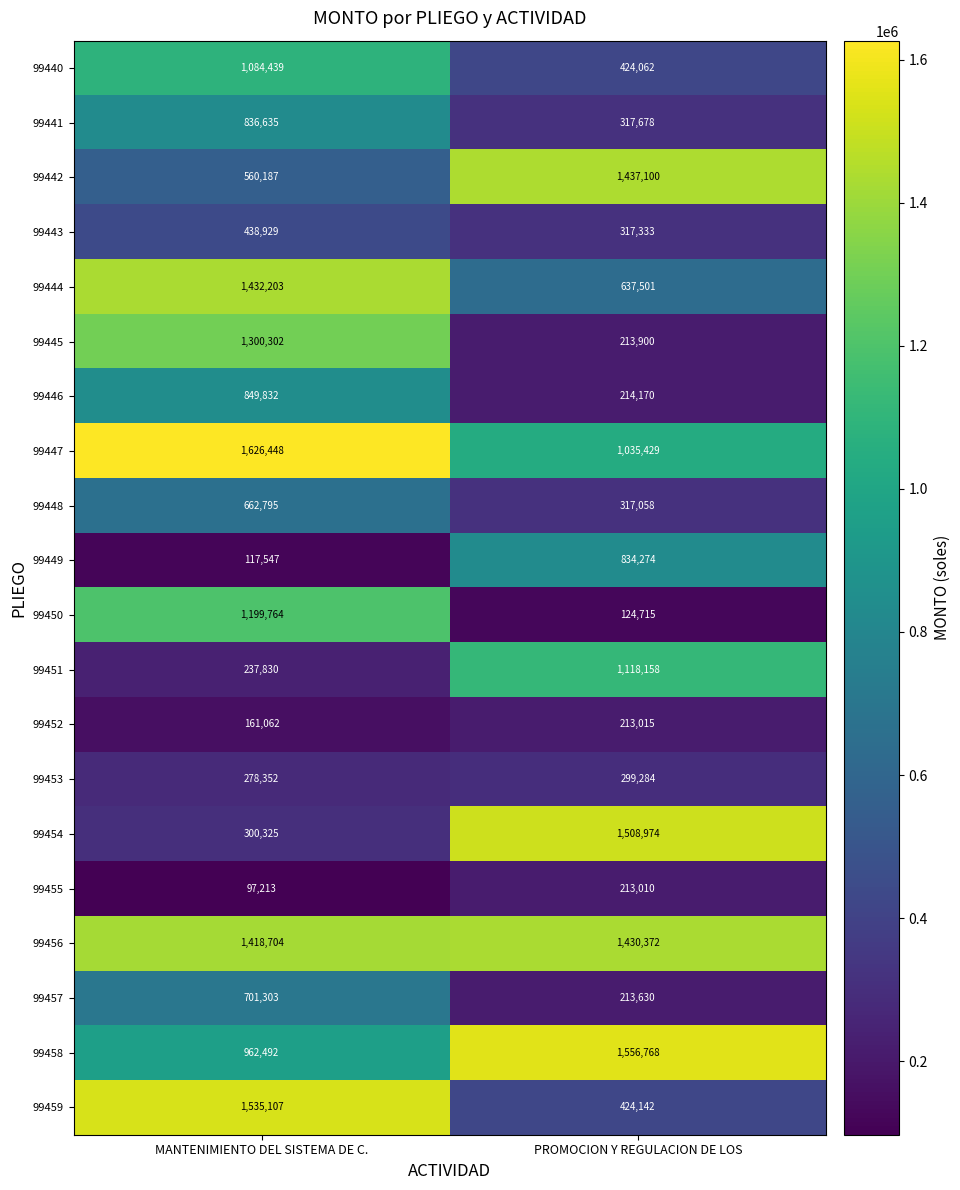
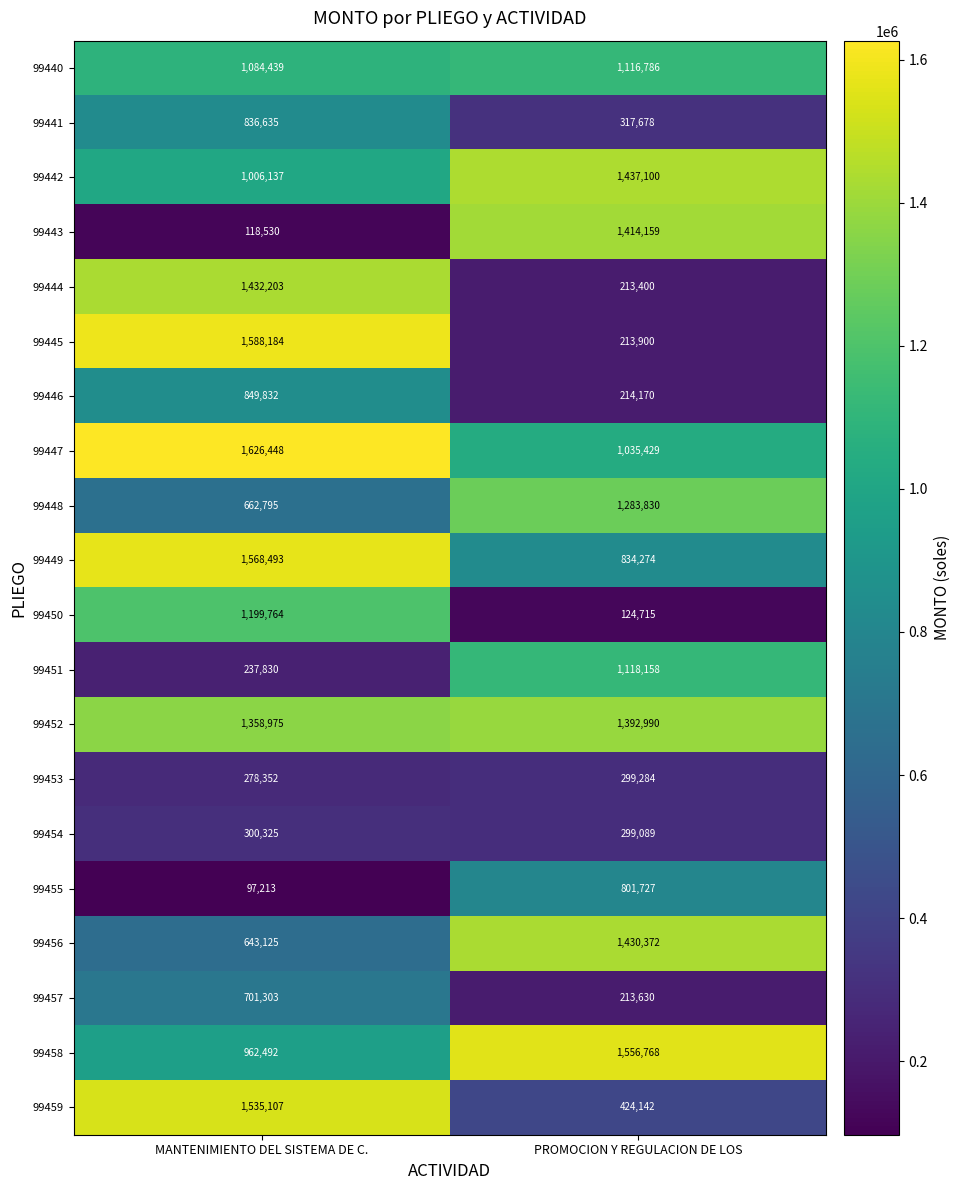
  {
    "99440": {
      "MANTENIMIENTO DEL SISTEMA DE C.": "1,084,439",
-     "PROMOCION Y REGULACION DE LOS": "424,062"
+     "PROMOCION Y REGULACION DE LOS": "1,116,786"
    },
    "99441": {
      "MANTENIMIENTO DEL SISTEMA DE C.": "836,635",
      "PROMOCION Y REGULACION DE LOS": "317,678"
    },
    "99442": {
-     "MANTENIMIENTO DEL SISTEMA DE C.": "560,187",
+     "MANTENIMIENTO DEL SISTEMA DE C.": "1,006,137",
      "PROMOCION Y REGULACION DE LOS": "1,437,100"
    },
    "99443": {
-     "MANTENIMIENTO DEL SISTEMA DE C.": "438,929",
-     "PROMOCION Y REGULACION DE LOS": "317,333"
+     "MANTENIMIENTO DEL SISTEMA DE C.": "118,530",
+     "PROMOCION Y REGULACION DE LOS": "1,414,159"
    },
    "99444": {
      "MANTENIMIENTO DEL SISTEMA DE C.": "1,432,203",
-     "PROMOCION Y REGULACION DE LOS": "637,501"
+     "PROMOCION Y REGULACION DE LOS": "213,400"
    },
    "99445": {
-     "MANTENIMIENTO DEL SISTEMA DE C.": "1,300,302",
+     "MANTENIMIENTO DEL SISTEMA DE C.": "1,588,184",
      "PROMOCION Y REGULACION DE LOS": "213,900"
    },
    "99446": {
      "MANTENIMIENTO DEL SISTEMA DE C.": "849,832",
      "PROMOCION Y REGULACION DE LOS": "214,170"
    },
    "99447": {
      "MANTENIMIENTO DEL SISTEMA DE C.": "1,626,448",
      "PROMOCION Y REGULACION DE LOS": "1,035,429"
    },
    "99448": {
      "MANTENIMIENTO DEL SISTEMA DE C.": "662,795",
-     "PROMOCION Y REGULACION DE LOS": "317,058"
+     "PROMOCION Y REGULACION DE LOS": "1,283,830"
    },
    "99449": {
-     "MANTENIMIENTO DEL SISTEMA DE C.": "117,547",
+     "MANTENIMIENTO DEL SISTEMA DE C.": "1,568,493",
      "PROMOCION Y REGULACION DE LOS": "834,274"
    },
    "99450": {
      "MANTENIMIENTO DEL SISTEMA DE C.": "1,199,764",
      "PROMOCION Y REGULACION DE LOS": "124,715"
    },
    "99451": {
      "MANTENIMIENTO DEL SISTEMA DE C.": "237,830",
      "PROMOCION Y REGULACION DE LOS": "1,118,158"
    },
    "99452": {
-     "MANTENIMIENTO DEL SISTEMA DE C.": "161,062",
-     "PROMOCION Y REGULACION DE LOS": "213,015"
+     "MANTENIMIENTO DEL SISTEMA DE C.": "1,358,975",
+     "PROMOCION Y REGULACION DE LOS": "1,392,990"
    },
    "99453": {
      "MANTENIMIENTO DEL SISTEMA DE C.": "278,352",
      "PROMOCION Y REGULACION DE LOS": "299,284"
    },
    "99454": {
      "MANTENIMIENTO DEL SISTEMA DE C.": "300,325",
-     "PROMOCION Y REGULACION DE LOS": "1,508,974"
+     "PROMOCION Y REGULACION DE LOS": "299,089"
    },
    "99455": {
      "MANTENIMIENTO DEL SISTEMA DE C.": "97,213",
-     "PROMOCION Y REGULACION DE LOS": "213,010"
+     "PROMOCION Y REGULACION DE LOS": "801,727"
    },
    "99456": {
-     "MANTENIMIENTO DEL SISTEMA DE C.": "1,418,704",
+     "MANTENIMIENTO DEL SISTEMA DE C.": "643,125",
      "PROMOCION Y REGULACION DE LOS": "1,430,372"
    },
    "99457": {
      "MANTENIMIENTO DEL SISTEMA DE C.": "701,303",
      "PROMOCION Y REGULACION DE LOS": "213,630"
    },
    "99458": {
      "MANTENIMIENTO DEL SISTEMA DE C.": "962,492",
      "PROMOCION Y REGULACION DE LOS": "1,556,768"
    },
    "99459": {
      "MANTENIMIENTO DEL SISTEMA DE C.": "1,535,107",
      "PROMOCION Y REGULACION DE LOS": "424,142"
    }
  }
